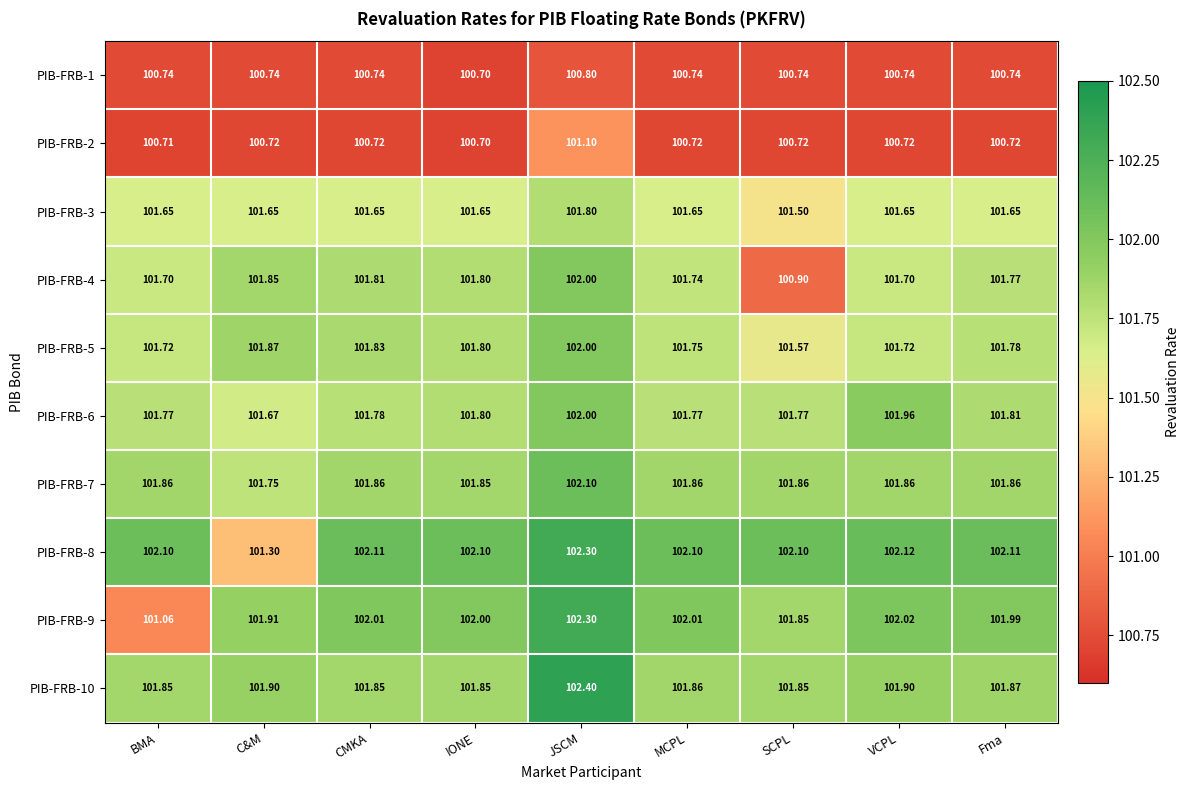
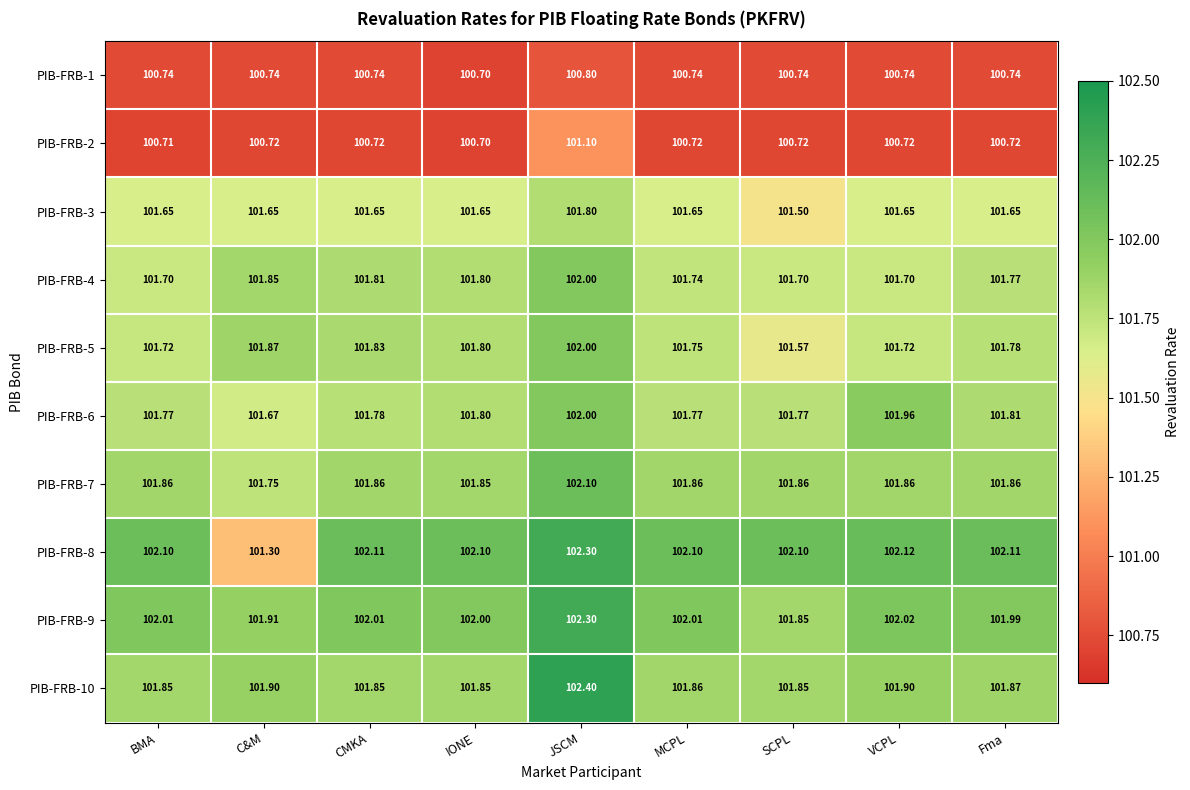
  {
    "PIB-FRB-1": {
      "BMA": 100.74,
      "C&M": 100.74,
      "CMKA": 100.74,
      "IONE": 100.70,
      "JSCM": 100.80,
      "MCPL": 100.74,
      "SCPL": 100.74,
      "VCPL": 100.74,
      "Fma": 100.74
    },
    "PIB-FRB-2": {
      "BMA": 100.71,
      "C&M": 100.72,
      "CMKA": 100.72,
      "IONE": 100.70,
      "JSCM": 101.10,
      "MCPL": 100.72,
      "SCPL": 100.72,
      "VCPL": 100.72,
      "Fma": 100.72
    },
    "PIB-FRB-3": {
      "BMA": 101.65,
      "C&M": 101.65,
      "CMKA": 101.65,
      "IONE": 101.65,
      "JSCM": 101.80,
      "MCPL": 101.65,
      "SCPL": 101.50,
      "VCPL": 101.65,
      "Fma": 101.65
    },
    "PIB-FRB-4": {
      "BMA": 101.70,
      "C&M": 101.85,
      "CMKA": 101.81,
      "IONE": 101.80,
      "JSCM": 102.00,
      "MCPL": 101.74,
-     "SCPL": 100.90,
+     "SCPL": 101.70,
      "VCPL": 101.70,
      "Fma": 101.77
    },
    "PIB-FRB-5": {
      "BMA": 101.72,
      "C&M": 101.87,
      "CMKA": 101.83,
      "IONE": 101.80,
      "JSCM": 102.00,
      "MCPL": 101.75,
      "SCPL": 101.57,
      "VCPL": 101.72,
      "Fma": 101.78
    },
    "PIB-FRB-6": {
      "BMA": 101.77,
      "C&M": 101.67,
      "CMKA": 101.78,
      "IONE": 101.80,
      "JSCM": 102.00,
      "MCPL": 101.77,
      "SCPL": 101.77,
      "VCPL": 101.96,
      "Fma": 101.81
    },
    "PIB-FRB-7": {
      "BMA": 101.86,
      "C&M": 101.75,
      "CMKA": 101.86,
      "IONE": 101.85,
      "JSCM": 102.10,
      "MCPL": 101.86,
      "SCPL": 101.86,
      "VCPL": 101.86,
      "Fma": 101.86
    },
    "PIB-FRB-8": {
      "BMA": 102.10,
      "C&M": 101.30,
      "CMKA": 102.11,
      "IONE": 102.10,
      "JSCM": 102.30,
      "MCPL": 102.10,
      "SCPL": 102.10,
      "VCPL": 102.12,
      "Fma": 102.11
    },
    "PIB-FRB-9": {
-     "BMA": 101.06,
+     "BMA": 102.01,
      "C&M": 101.91,
      "CMKA": 102.01,
      "IONE": 102.00,
      "JSCM": 102.30,
      "MCPL": 102.01,
      "SCPL": 101.85,
      "VCPL": 102.02,
      "Fma": 101.99
    },
    "PIB-FRB-10": {
      "BMA": 101.85,
      "C&M": 101.90,
      "CMKA": 101.85,
      "IONE": 101.85,
      "JSCM": 102.40,
      "MCPL": 101.86,
      "SCPL": 101.85,
      "VCPL": 101.90,
      "Fma": 101.87
    }
  }
